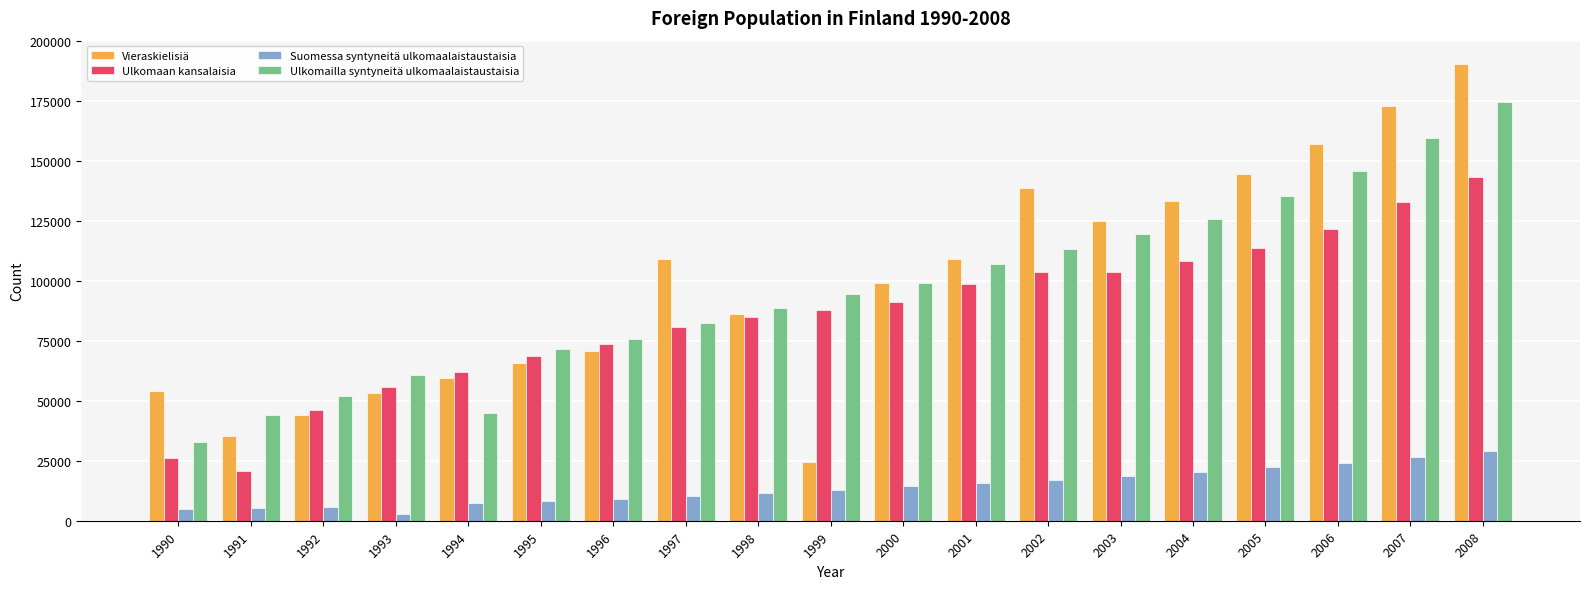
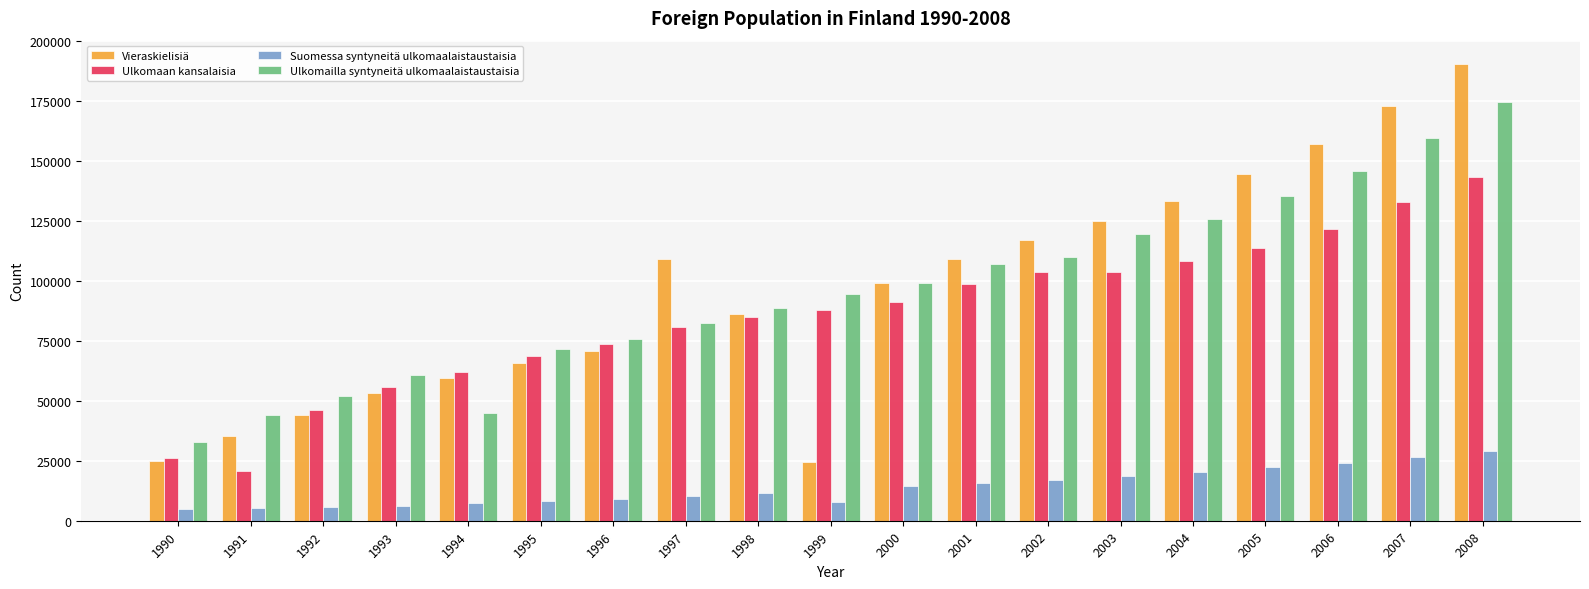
  {
    "Vieraskielisiä": {
-     "1990": 54000,
+     "1990": 25000,
      "1991": 35000,
      "1992": 44000,
      "1993": 53000,
      "1994": 59000,
      "1995": 66000,
      "1996": 71000,
      "1997": 109000,
      "1998": 86000,
      "1999": 25000,
      "2000": 99000,
      "2001": 109000,
-     "2002": 139000,
+     "2002": 117000,
      "2003": 125000,
      "2004": 133000,
      "2005": 144000,
      "2006": 157000,
      "2007": 173000,
      "2008": 191000
    },
    "Ulkomaan kansalaisia": {
      "1990": 26000,
      "1991": 21000,
      "1992": 46000,
      "1993": 56000,
      "1994": 62000,
      "1995": 69000,
      "1996": 74000,
      "1997": 81000,
      "1998": 85000,
      "1999": 88000,
      "2000": 91000,
      "2001": 99000,
      "2002": 104000,
      "2003": 104000,
      "2004": 108000,
      "2005": 114000,
      "2006": 122000,
      "2007": 133000,
      "2008": 143000
    },
    "Suomessa syntyneitä ulkomaalaistaustaisia": {
      "1990": 5000,
      "1991": 5000,
      "1992": 6000,
-     "1993": 3000,
+     "1993": 6000,
      "1994": 7000,
      "1995": 8000,
      "1996": 9000,
      "1997": 10000,
      "1998": 12000,
-     "1999": 13000,
+     "1999": 8000,
      "2000": 14000,
      "2001": 16000,
      "2002": 17000,
      "2003": 19000,
      "2004": 20000,
      "2005": 22000,
      "2006": 24000,
      "2007": 26000,
      "2008": 29000
    },
    "Ulkomailla syntyneitä ulkomaalaistaustaisia": {
      "1990": 33000,
      "1991": 44000,
      "1992": 52000,
      "1993": 61000,
      "1994": 45000,
      "1995": 72000,
      "1996": 76000,
      "1997": 82000,
      "1998": 89000,
      "1999": 94000,
      "2000": 99000,
      "2001": 107000,
-     "2002": 113000,
+     "2002": 110000,
      "2003": 119000,
      "2004": 126000,
      "2005": 135000,
      "2006": 146000,
      "2007": 159000,
      "2008": 175000
    }
  }
